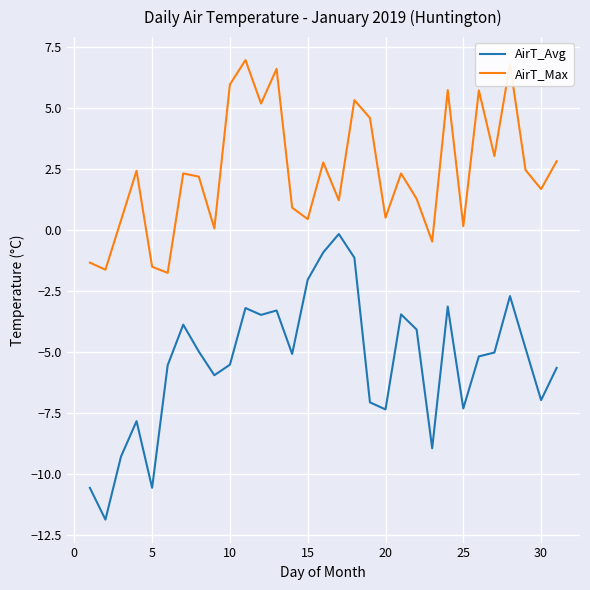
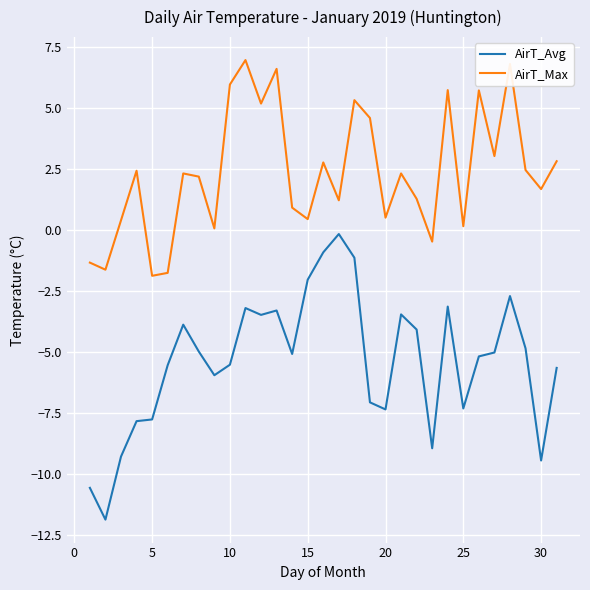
  {
    "AirT_Avg": {
-     "5": -10.6,
+     "5": -7.8,
      "10": -5.5,
      "15": -2.0,
      "20": -7.4,
      "25": -7.3,
-     "30": -7.0
+     "30": -9.4
    },
    "AirT_Max": {
-     "5": -1.5,
+     "5": -1.9,
      "10": 6.0,
      "15": 0.4,
      "20": 0.5,
      "25": 0.2,
      "30": 1.7
    }
  }
